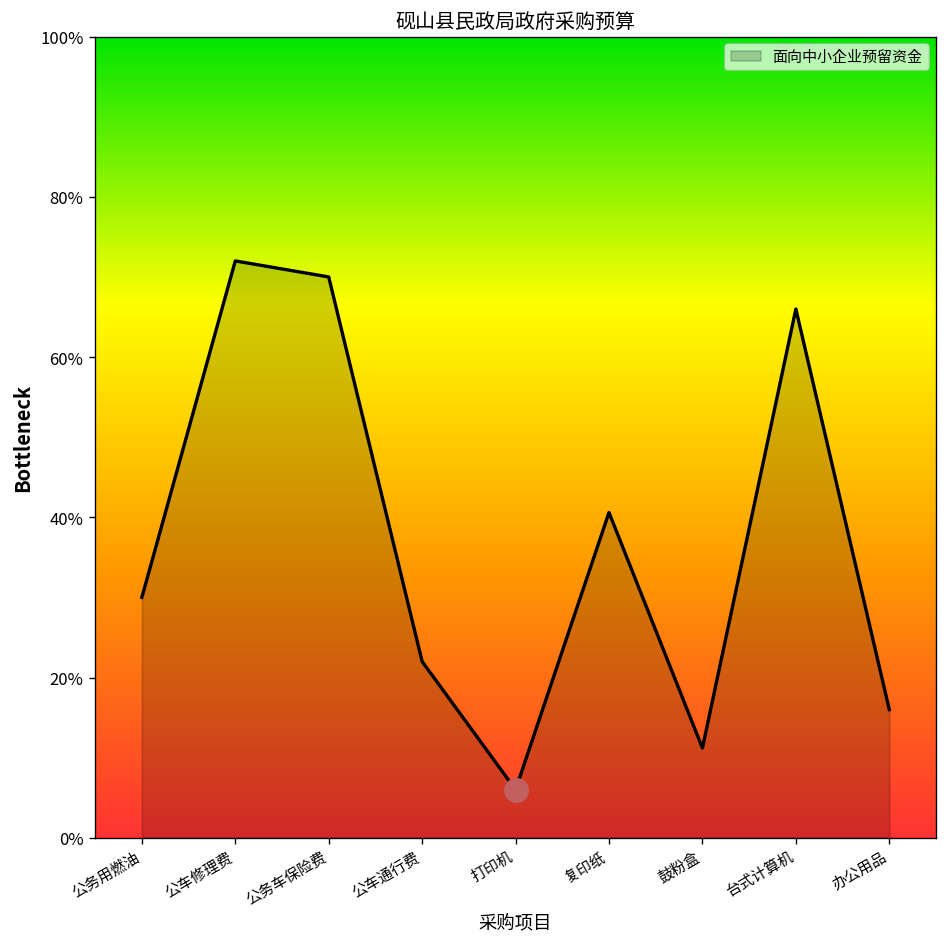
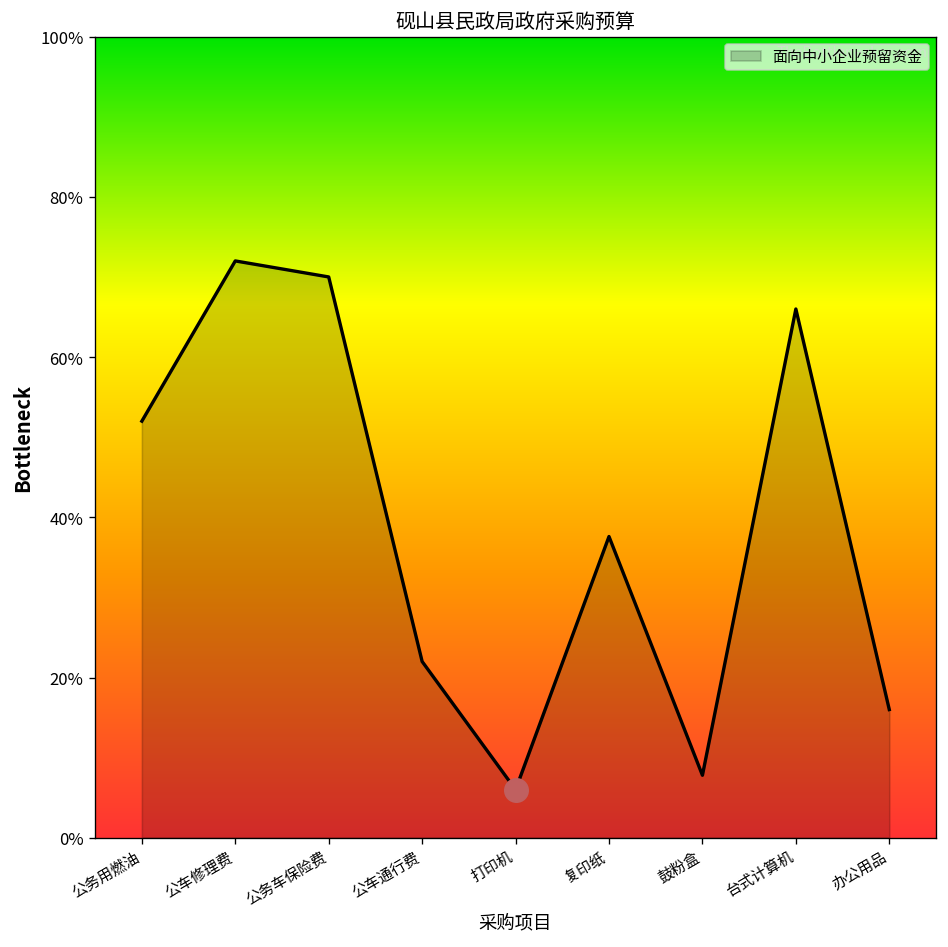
  {
    "面向中小企业预留资金": {
-     "公务用燃油": "30%",
+     "公务用燃油": "52%",
      "公车修理费": "72%",
      "公务车保险费": "70%",
      "公车通行费": "22%",
-     "复印纸": "41%",
-     "鼓粉盒": "11%",
+     "复印纸": "38%",
+     "鼓粉盒": "8%",
      "台式计算机": "66%",
      "办公用品": "16%"
    }
  }
